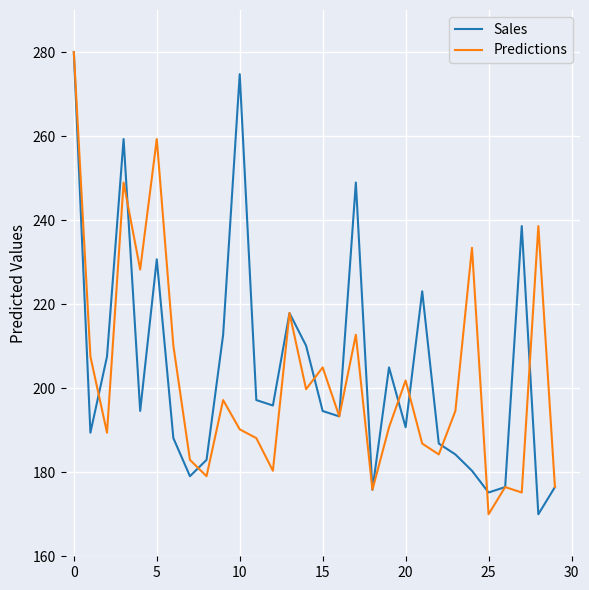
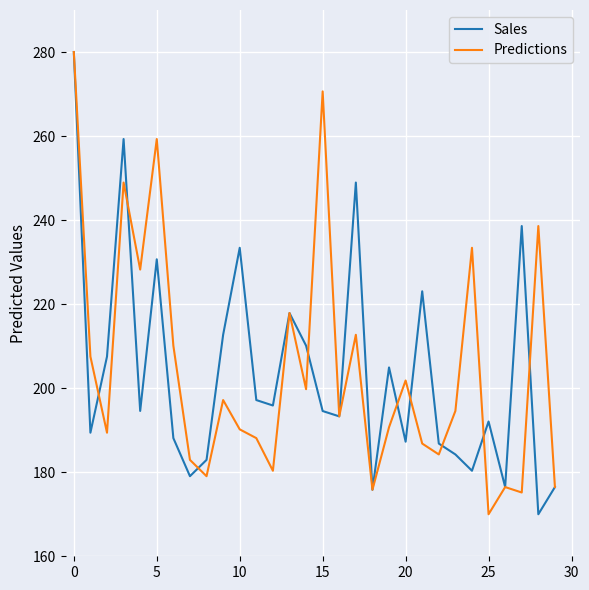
  {
    "Sales": {
      "5": 231,
-     "10": 275,
+     "10": 233,
      "15": 195,
-     "20": 191,
-     "25": 175
+     "20": 187,
+     "25": 192
    },
    "Predictions": {
      "5": 259,
      "10": 190,
-     "15": 205,
+     "15": 271,
      "20": 202,
      "25": 170
    }
  }
